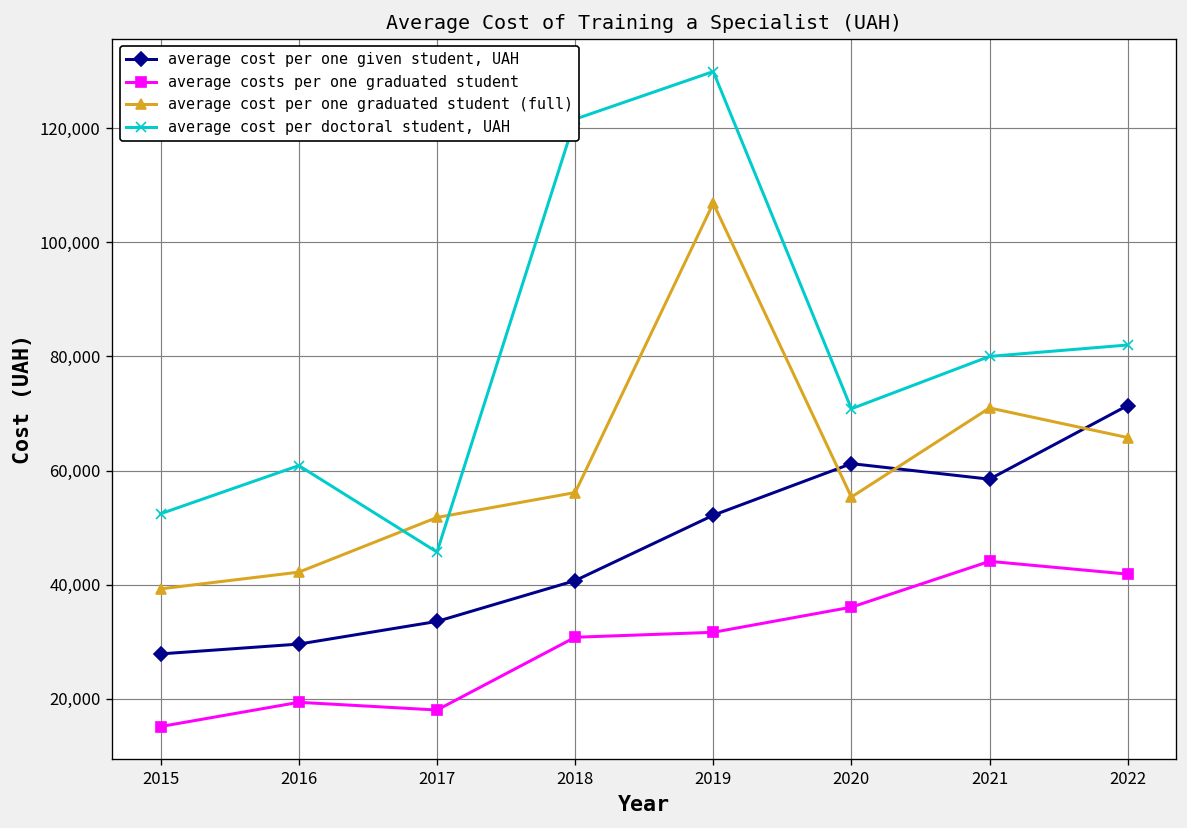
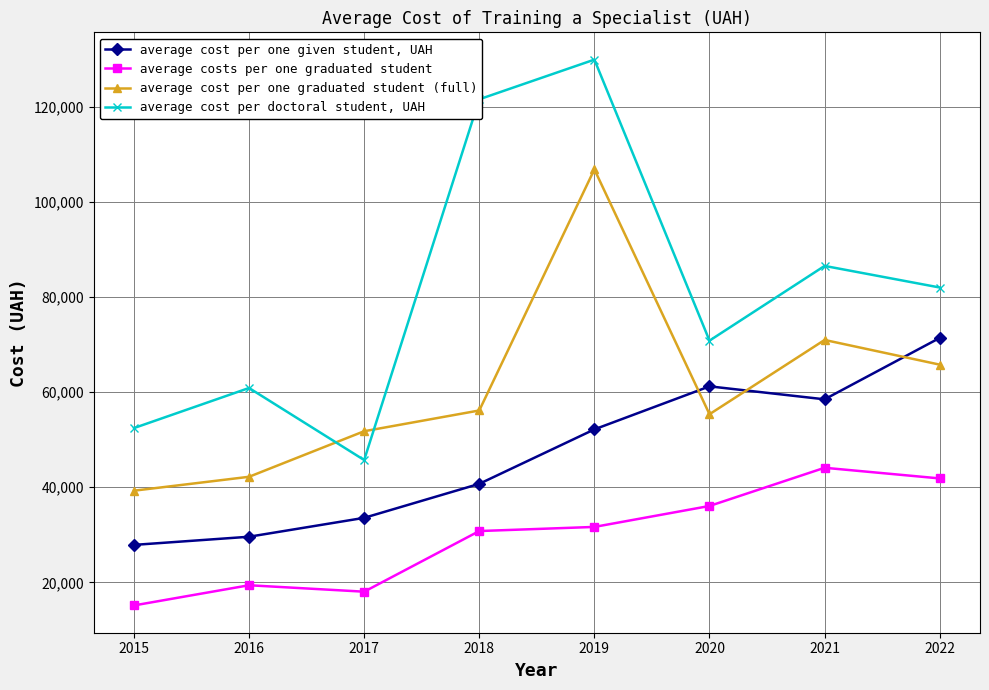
  {
    "average cost per one given student, UAH": {
      "2015": "28,000",
      "2016": "30,000",
      "2017": "34,000",
      "2018": "41,000",
      "2019": "52,000",
      "2020": "61,000",
      "2021": "58,000",
      "2022": "71,000"
    },
    "average costs per one graduated student": {
      "2015": "15,000",
      "2016": "19,000",
      "2017": "18,000",
      "2018": "31,000",
      "2019": "32,000",
      "2020": "36,000",
      "2021": "44,000",
      "2022": "42,000"
    },
    "average cost per one graduated student (full)": {
      "2015": "39,000",
      "2016": "42,000",
      "2017": "52,000",
      "2018": "56,000",
      "2019": "107,000",
      "2020": "55,000",
      "2021": "71,000",
      "2022": "66,000"
    },
    "average cost per doctoral student, UAH": {
      "2015": "52,000",
      "2016": "61,000",
      "2017": "46,000",
      "2019": "130,000",
      "2020": "71,000",
-     "2021": "80,000",
+     "2021": "87,000",
      "2022": "82,000"
    }
  }
